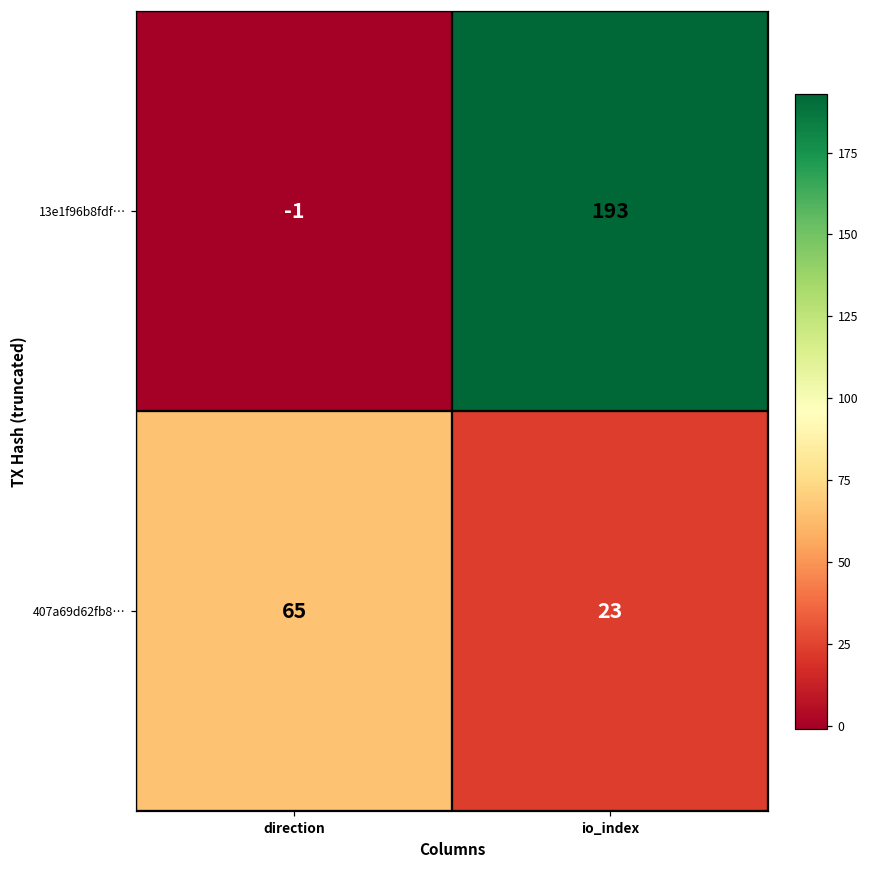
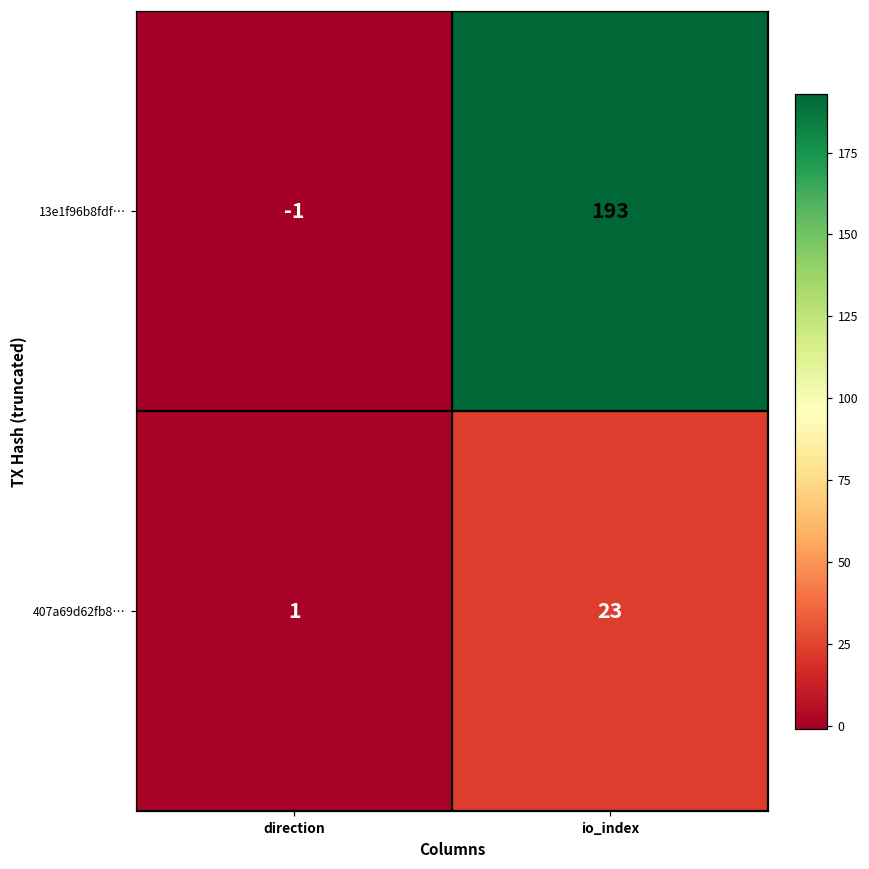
  {
    "13e1f96b8fdf…": {
      "direction": -1,
      "io_index": 193
    },
    "407a69d62fb8…": {
-     "direction": 65,
+     "direction": 1,
      "io_index": 23
    }
  }
